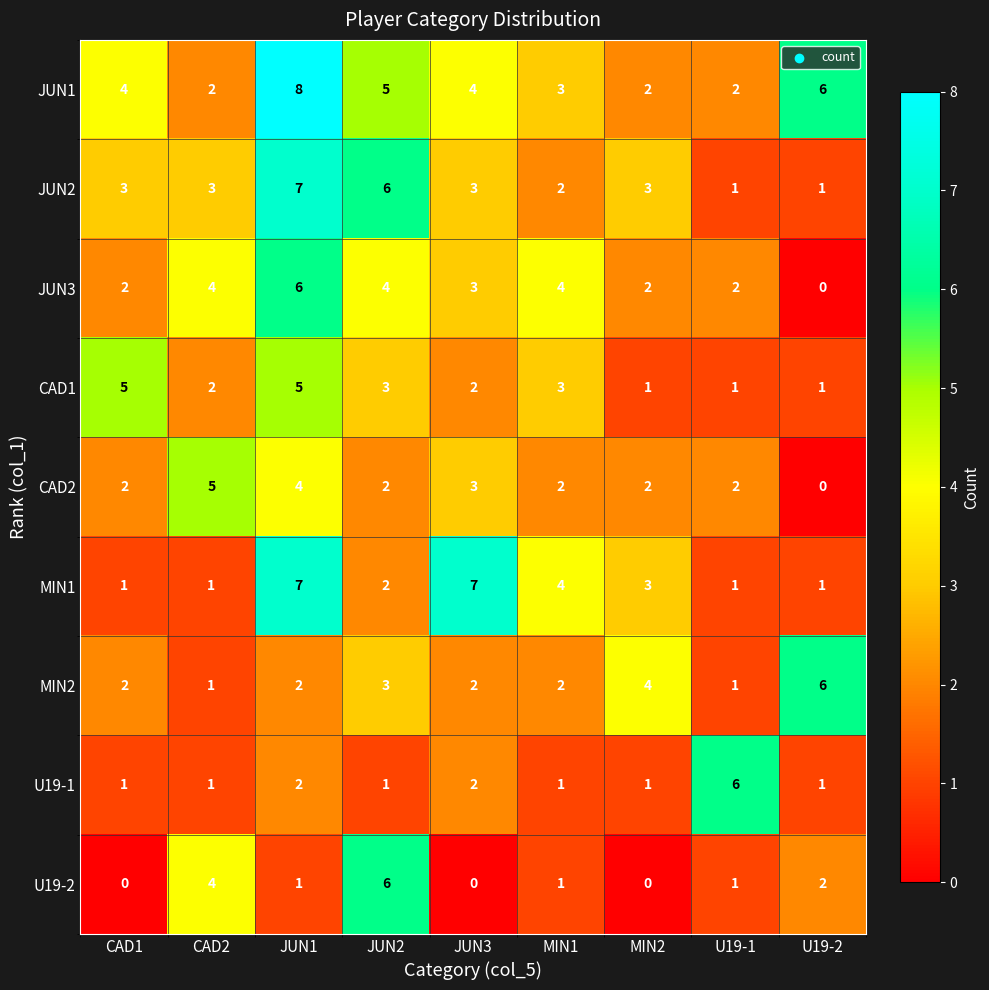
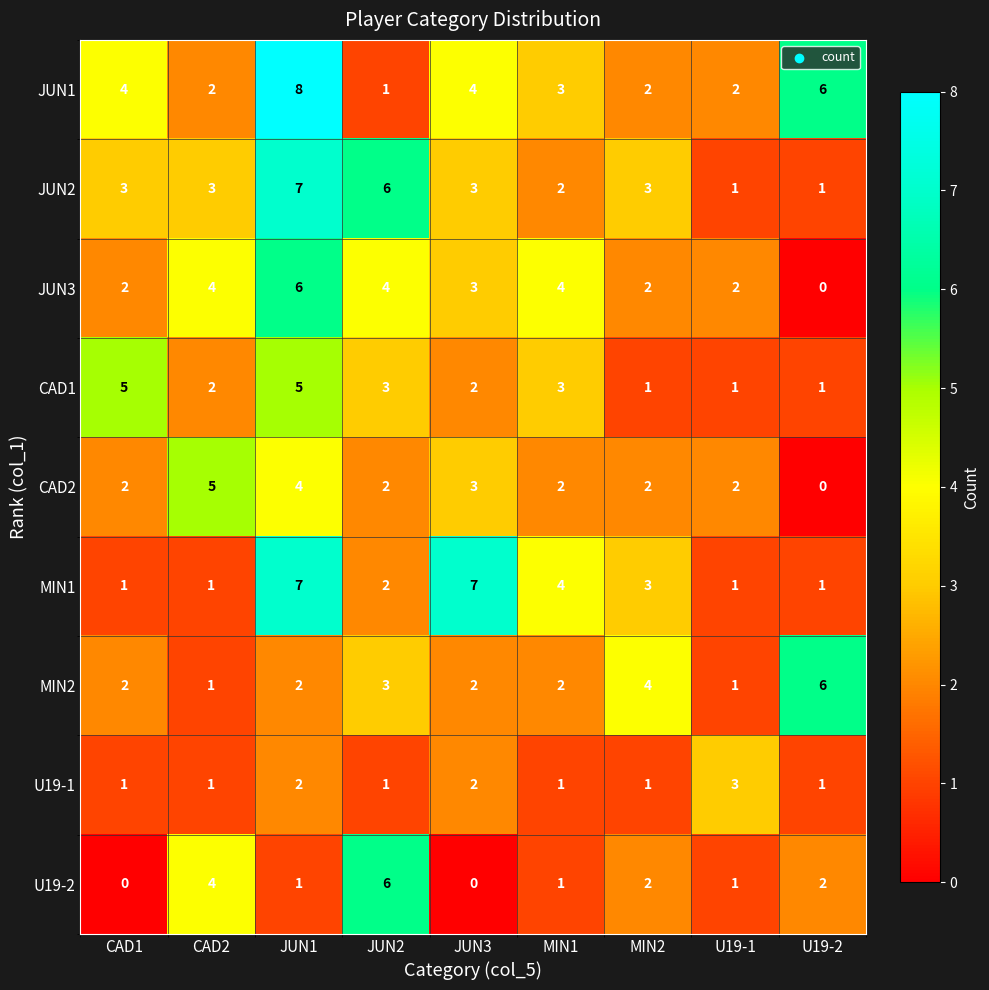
  {
    "JUN1": {
      "CAD1": 4,
      "CAD2": 2,
      "JUN1": 8,
-     "JUN2": 5,
+     "JUN2": 1,
      "JUN3": 4,
      "MIN1": 3,
      "MIN2": 2,
      "U19-1": 2,
      "U19-2": 6
    },
    "JUN2": {
      "CAD1": 3,
      "CAD2": 3,
      "JUN1": 7,
      "JUN2": 6,
      "JUN3": 3,
      "MIN1": 2,
      "MIN2": 3,
      "U19-1": 1,
      "U19-2": 1
    },
    "JUN3": {
      "CAD1": 2,
      "CAD2": 4,
      "JUN1": 6,
      "JUN2": 4,
      "JUN3": 3,
      "MIN1": 4,
      "MIN2": 2,
      "U19-1": 2,
      "U19-2": 0
    },
    "CAD1": {
      "CAD1": 5,
      "CAD2": 2,
      "JUN1": 5,
      "JUN2": 3,
      "JUN3": 2,
      "MIN1": 3,
      "MIN2": 1,
      "U19-1": 1,
      "U19-2": 1
    },
    "CAD2": {
      "CAD1": 2,
      "CAD2": 5,
      "JUN1": 4,
      "JUN2": 2,
      "JUN3": 3,
      "MIN1": 2,
      "MIN2": 2,
      "U19-1": 2,
      "U19-2": 0
    },
    "MIN1": {
      "CAD1": 1,
      "CAD2": 1,
      "JUN1": 7,
      "JUN2": 2,
      "JUN3": 7,
      "MIN1": 4,
      "MIN2": 3,
      "U19-1": 1,
      "U19-2": 1
    },
    "MIN2": {
      "CAD1": 2,
      "CAD2": 1,
      "JUN1": 2,
      "JUN2": 3,
      "JUN3": 2,
      "MIN1": 2,
      "MIN2": 4,
      "U19-1": 1,
      "U19-2": 6
    },
    "U19-1": {
      "CAD1": 1,
      "CAD2": 1,
      "JUN1": 2,
      "JUN2": 1,
      "JUN3": 2,
      "MIN1": 1,
      "MIN2": 1,
-     "U19-1": 6,
+     "U19-1": 3,
      "U19-2": 1
    },
    "U19-2": {
      "CAD1": 0,
      "CAD2": 4,
      "JUN1": 1,
      "JUN2": 6,
      "JUN3": 0,
      "MIN1": 1,
-     "MIN2": 0,
+     "MIN2": 2,
      "U19-1": 1,
      "U19-2": 2
    }
  }
